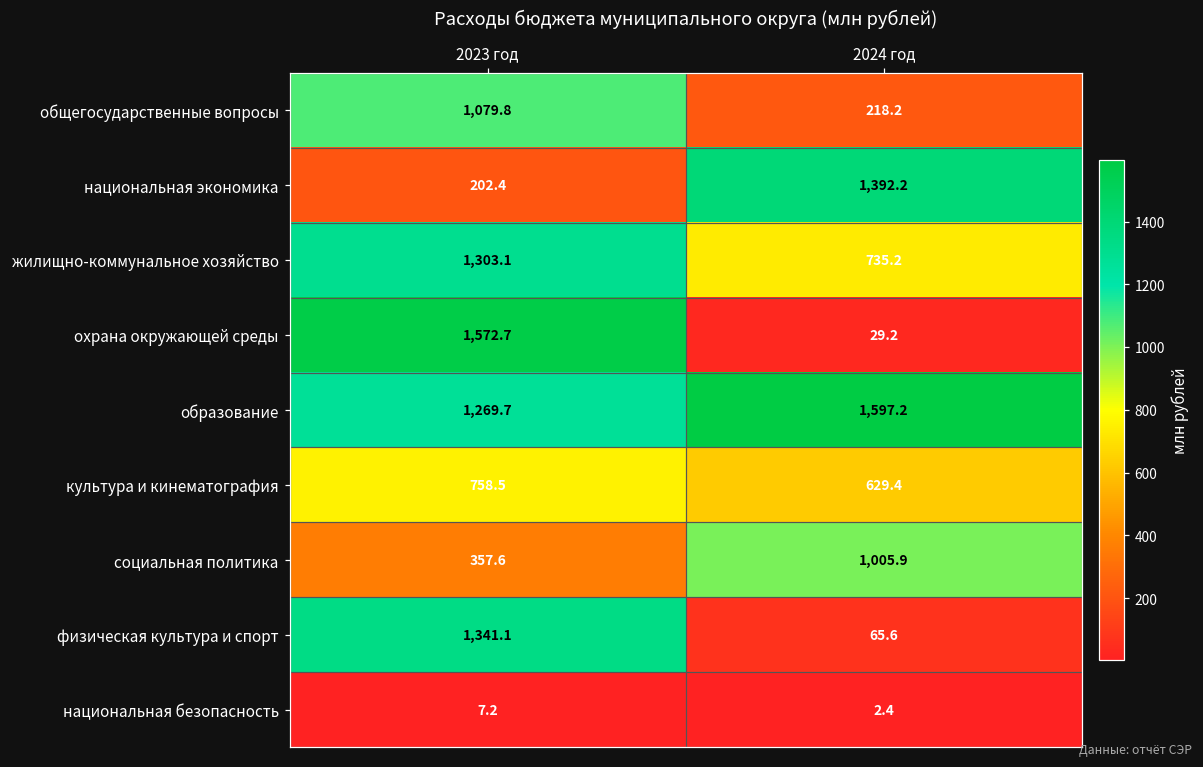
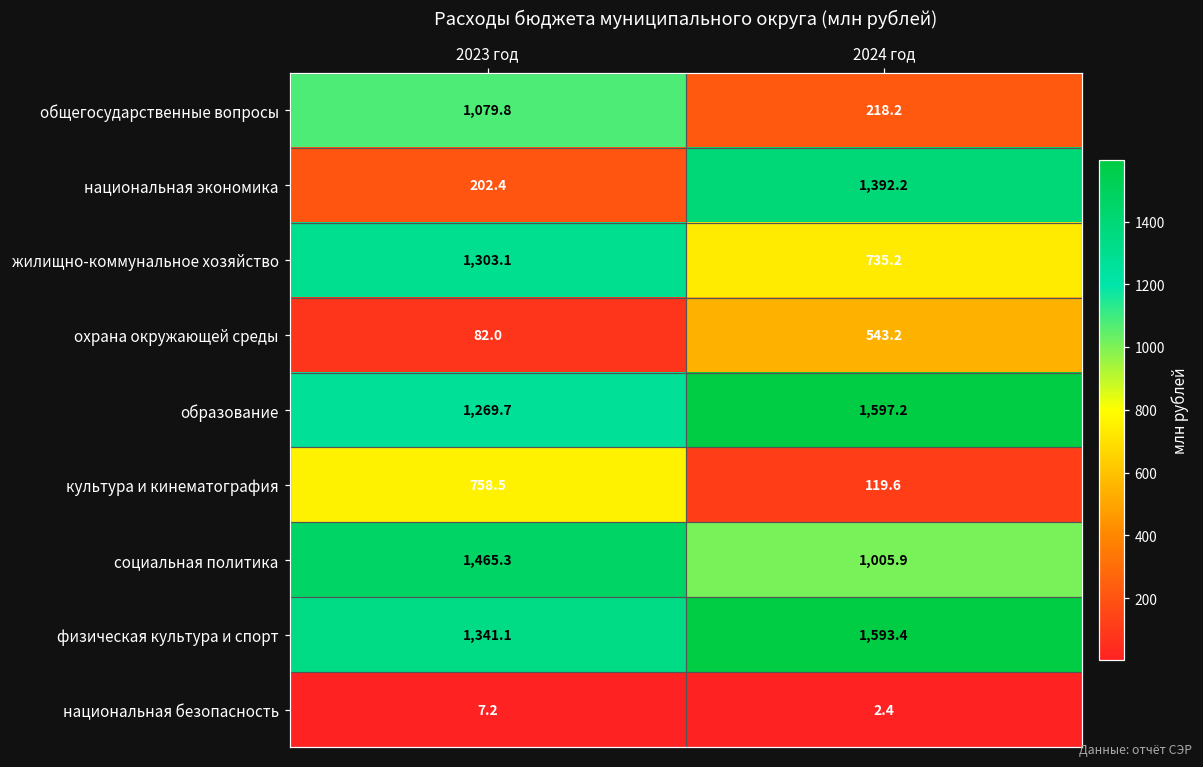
  {
    "общегосударственные вопросы": {
      "2023 год": "1,079.8",
      "2024 год": "218.2"
    },
    "национальная экономика": {
      "2023 год": "202.4",
      "2024 год": "1,392.2"
    },
    "жилищно-коммунальное хозяйство": {
      "2023 год": "1,303.1",
      "2024 год": "735.2"
    },
    "охрана окружающей среды": {
-     "2023 год": "1,572.7",
-     "2024 год": "29.2"
+     "2023 год": "82.0",
+     "2024 год": "543.2"
    },
    "образование": {
      "2023 год": "1,269.7",
      "2024 год": "1,597.2"
    },
    "культура и кинематография": {
      "2023 год": "758.5",
-     "2024 год": "629.4"
+     "2024 год": "119.6"
    },
    "социальная политика": {
-     "2023 год": "357.6",
+     "2023 год": "1,465.3",
      "2024 год": "1,005.9"
    },
    "физическая культура и спорт": {
      "2023 год": "1,341.1",
-     "2024 год": "65.6"
+     "2024 год": "1,593.4"
    },
    "национальная безопасность": {
      "2023 год": "7.2",
      "2024 год": "2.4"
    }
  }
